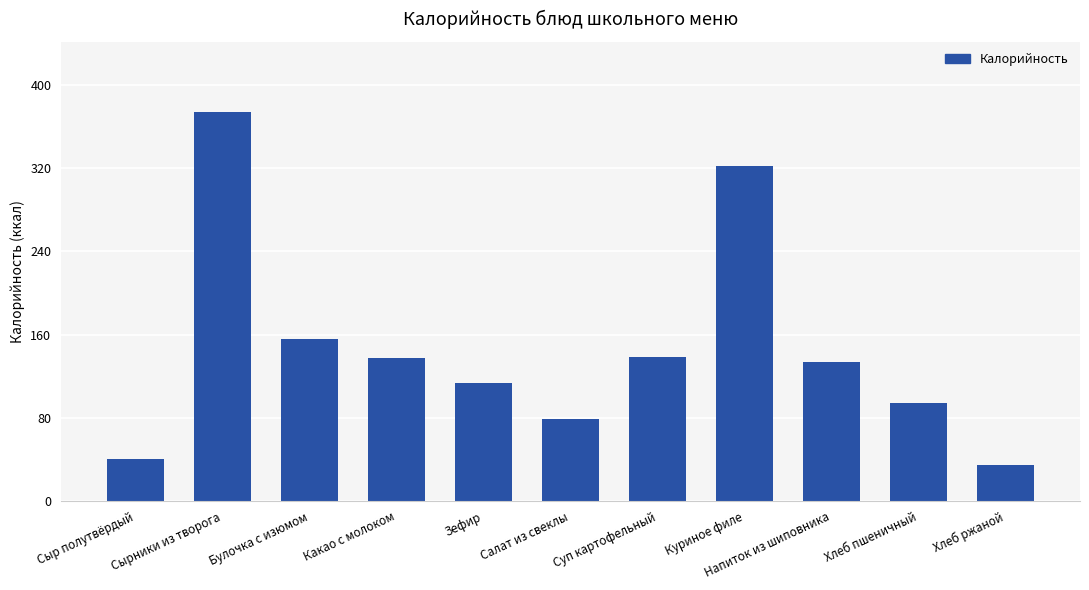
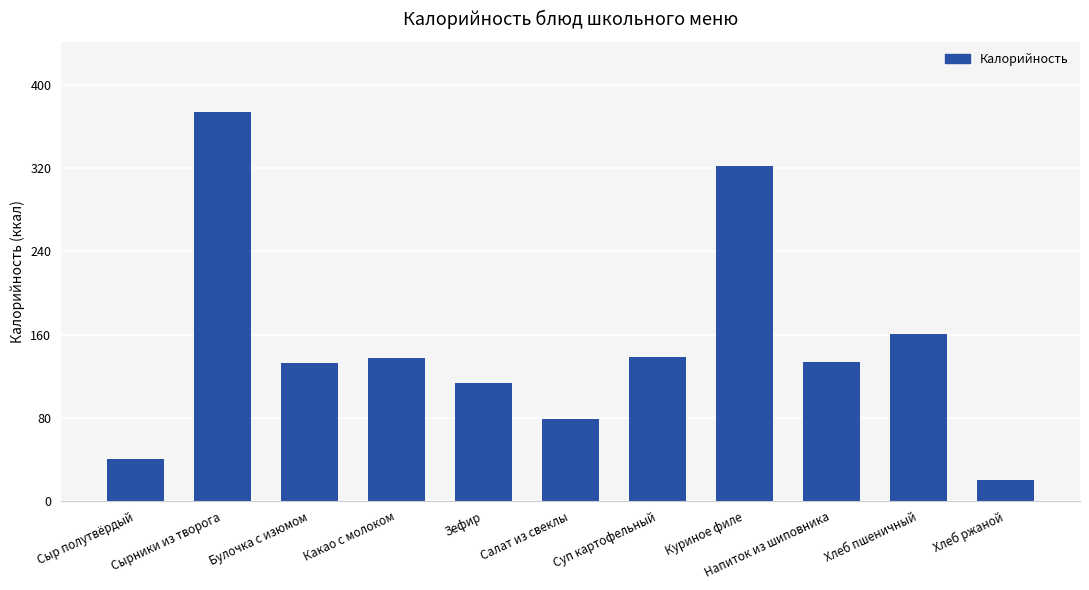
  {
    "Сыр полутвёрдый": 40,
    "Сырники из творога": 374,
-   "Булочка с изюмом": 156,
+   "Булочка с изюмом": 133,
    "Какао с молоком": 137,
    "Зефир": 113,
    "Салат из свеклы": 79,
    "Суп картофельный": 138,
    "Куриное филе": 322,
    "Напиток из шиповника": 133,
-   "Хлеб пшеничный": 94,
-   "Хлеб ржаной": 34
+   "Хлеб пшеничный": 161,
+   "Хлеб ржаной": 20
  }
